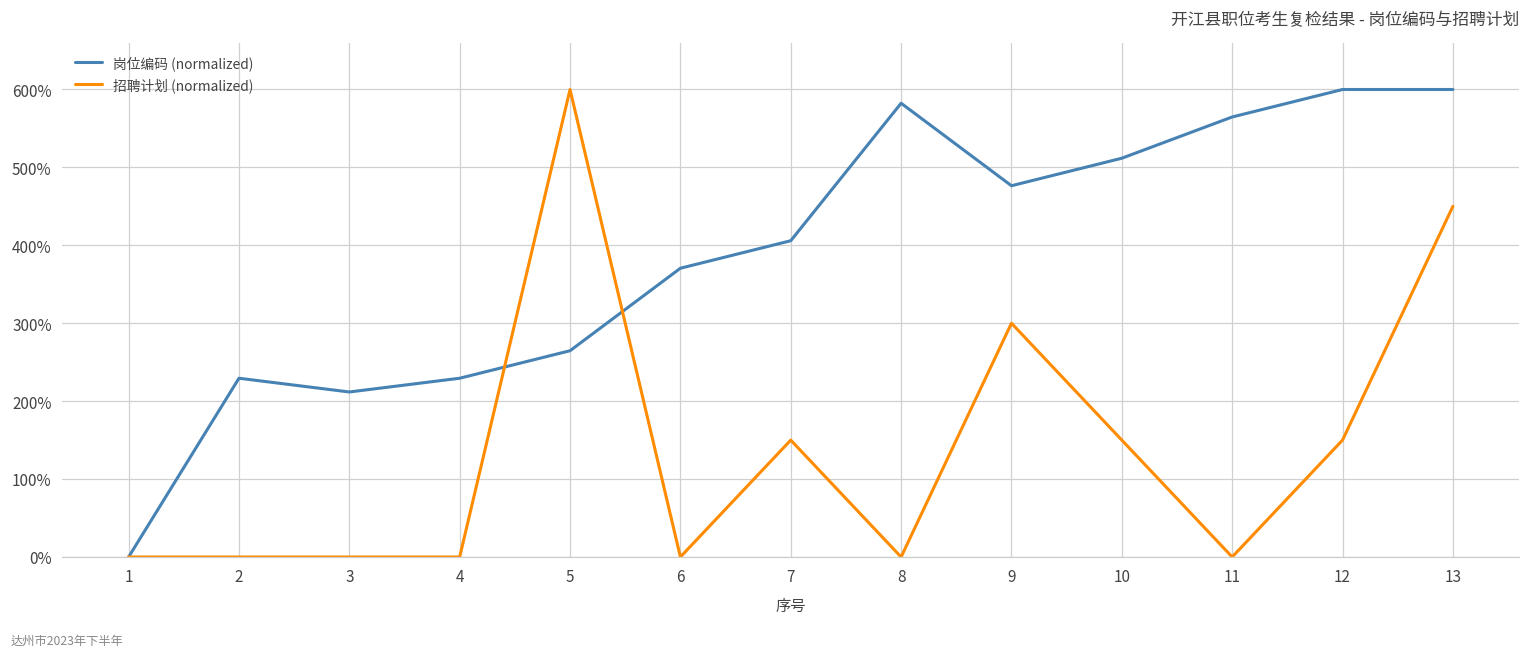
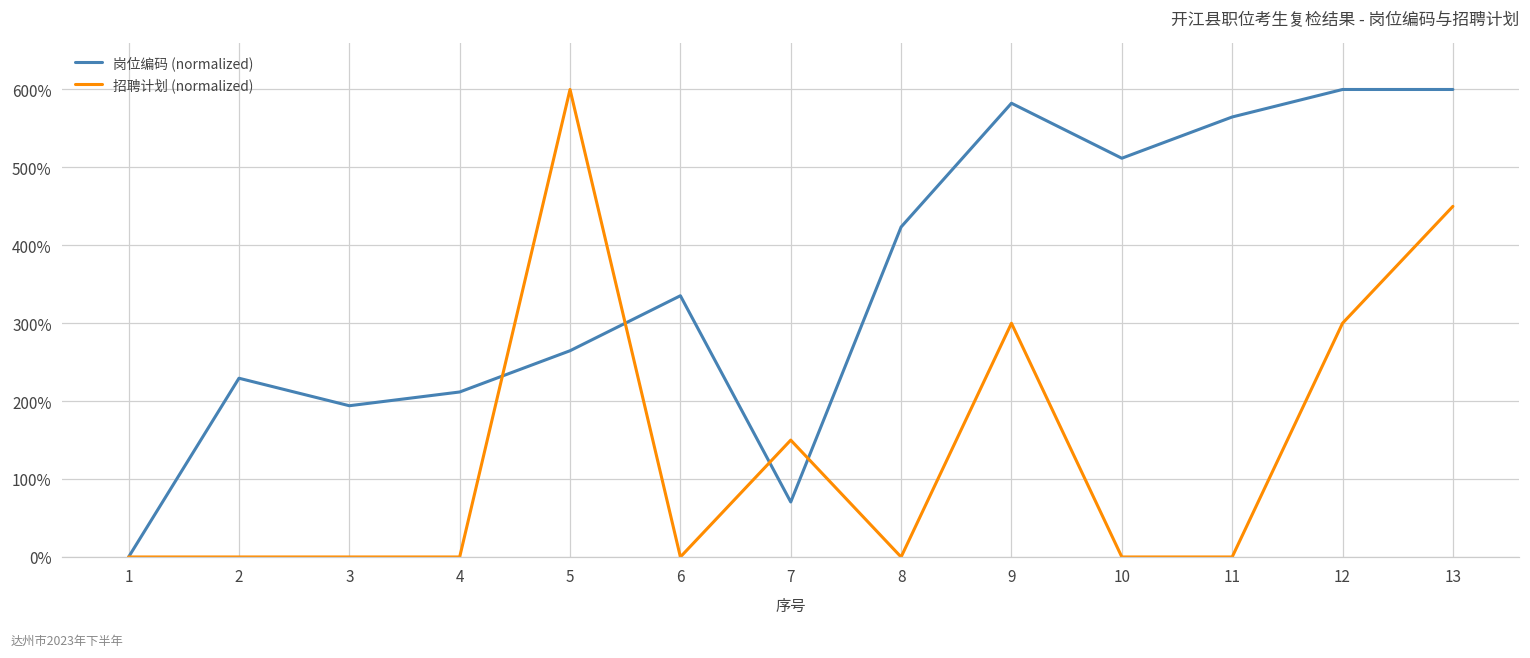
  {
    "岗位编码 (normalized)": {
      "2": "230%",
-     "3": "210%",
-     "4": "230%",
+     "3": "190%",
+     "4": "210%",
      "5": "260%",
-     "6": "370%",
-     "7": "410%",
-     "8": "580%",
-     "9": "480%",
+     "6": "340%",
+     "7": "70%",
+     "8": "420%",
+     "9": "580%",
      "10": "510%",
      "11": "560%",
      "12": "600%",
      "13": "600%"
    },
    "招聘计划 (normalized)": {
      "2": "0%",
      "3": "0%",
      "4": "0%",
      "5": "600%",
      "6": "0%",
      "7": "150%",
      "8": "0%",
      "9": "300%",
-     "10": "150%",
+     "10": "0%",
      "11": "0%",
-     "12": "150%",
+     "12": "300%",
      "13": "450%"
    }
  }
